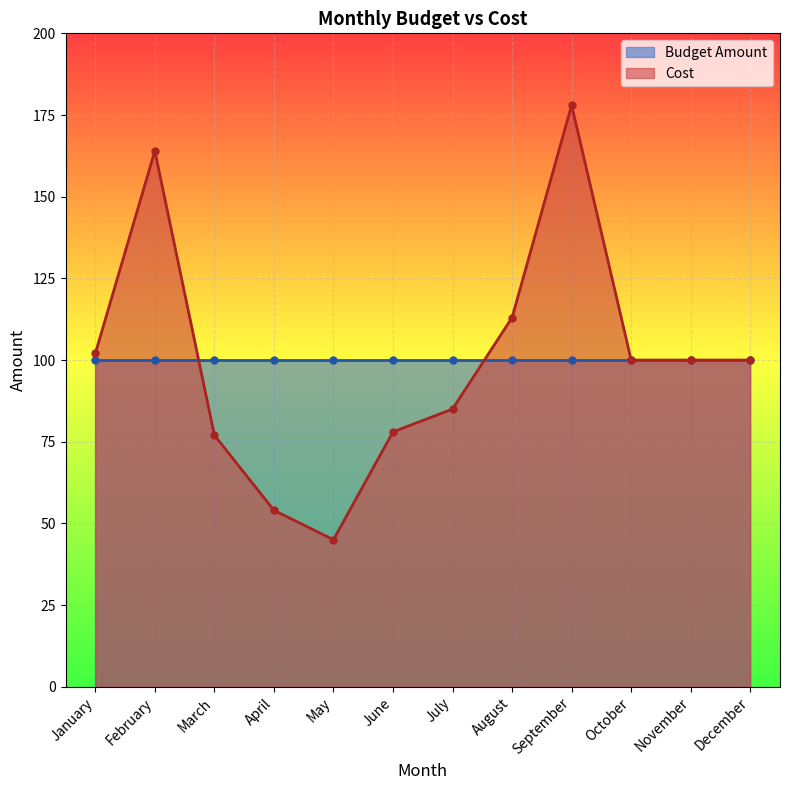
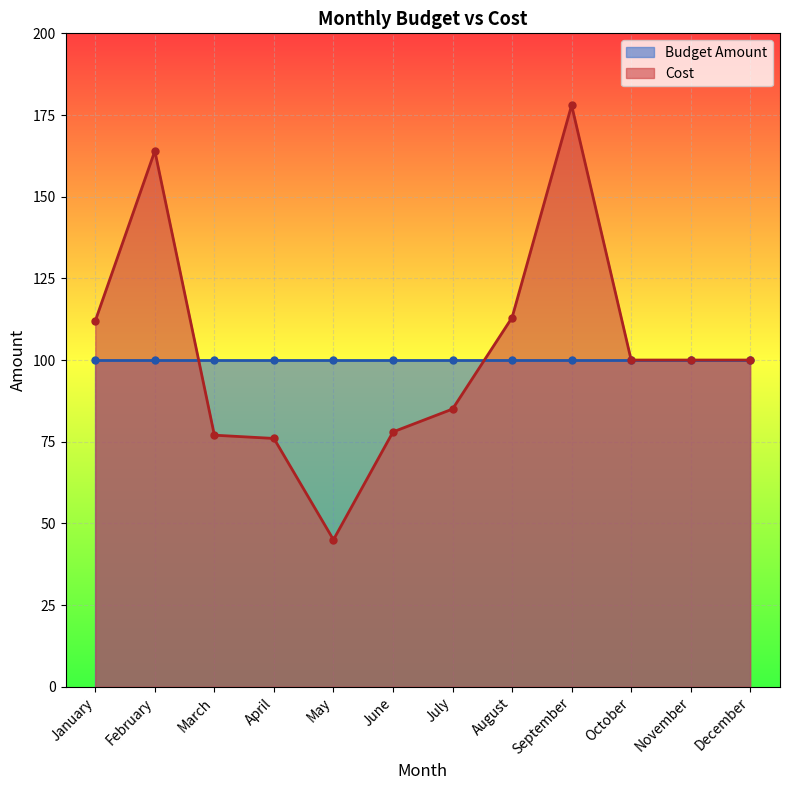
  {
    "Budget Amount": {
      "January": 100,
      "February": 100,
      "March": 100,
      "April": 100,
      "May": 100,
      "June": 100,
      "July": 100,
      "August": 100,
      "September": 100
    },
    "Cost": {
-     "January": 102,
+     "January": 112,
      "February": 164,
      "March": 77,
-     "April": 54,
+     "April": 76,
      "May": 45,
      "June": 78,
      "July": 85,
      "August": 113,
      "September": 178
    }
  }
